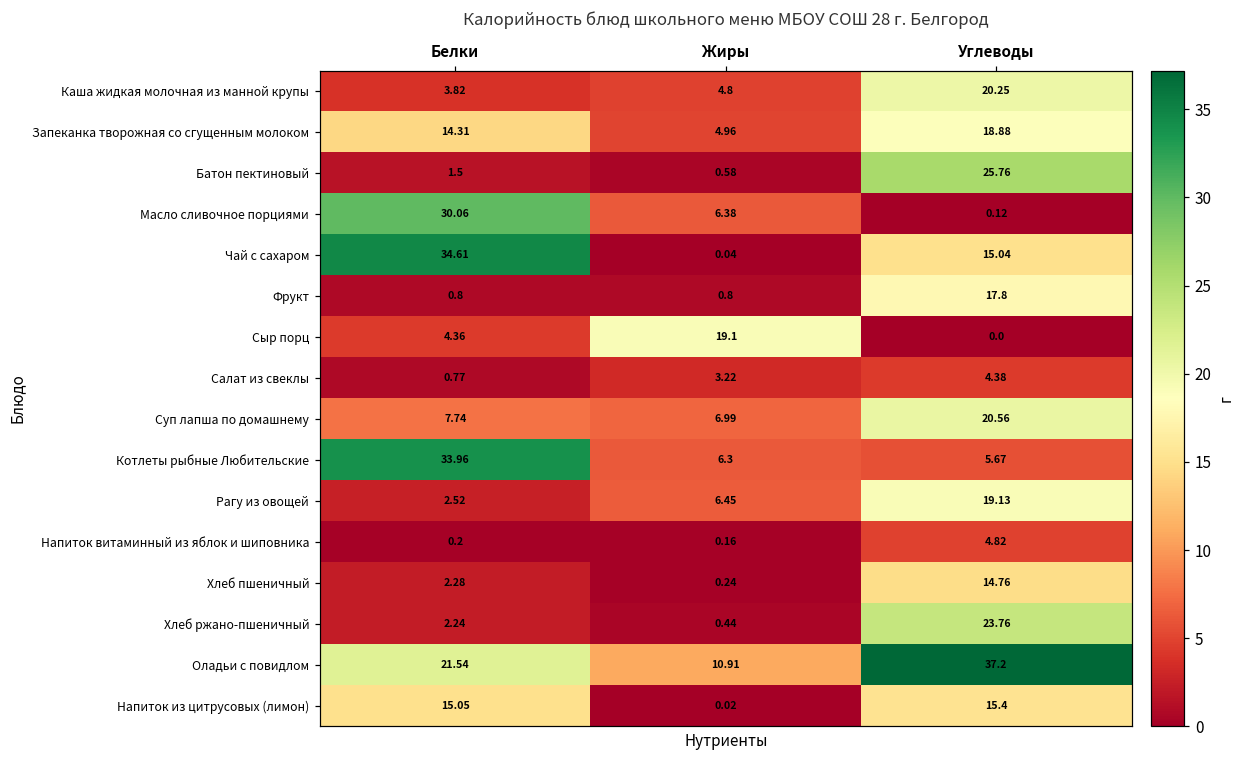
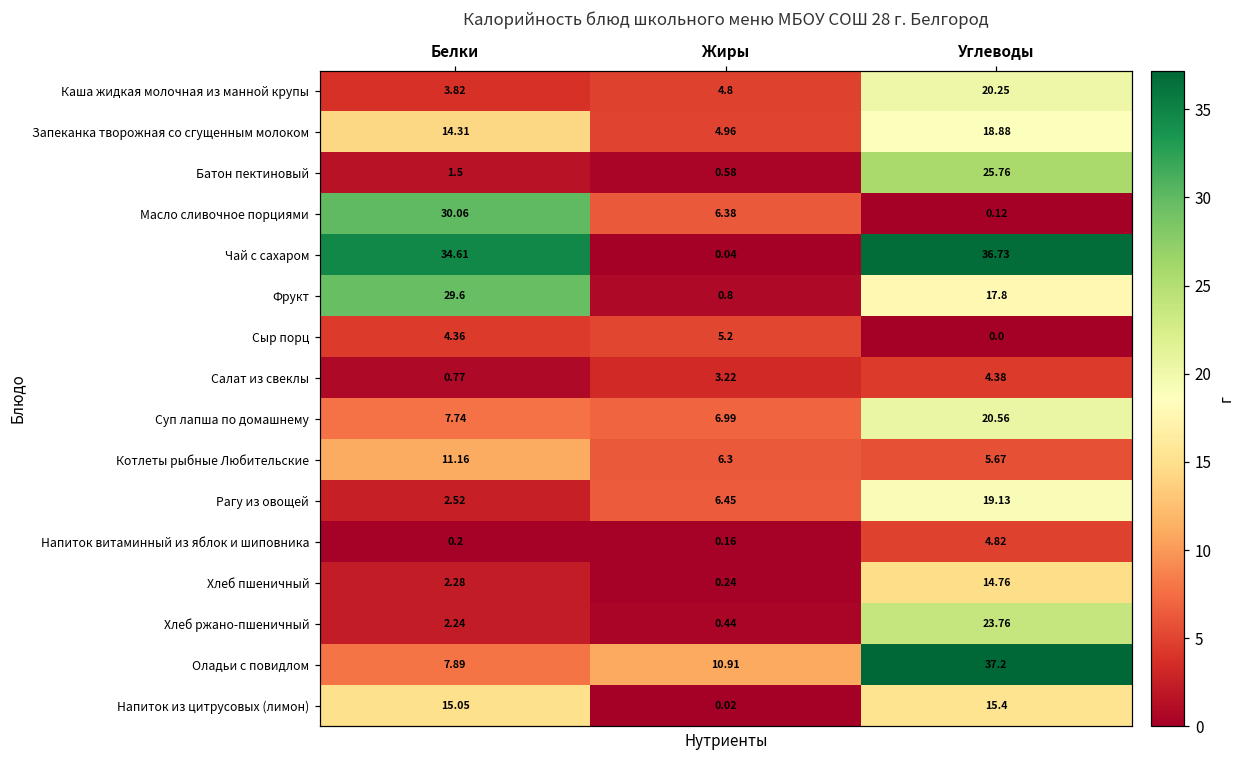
  {
    "Каша жидкая молочная из манной крупы": {
      "Белки": 3.82,
      "Жиры": 4.8,
      "Углеводы": 20.25
    },
    "Запеканка творожная со сгущенным молоком": {
      "Белки": 14.31,
      "Жиры": 4.96,
      "Углеводы": 18.88
    },
    "Батон пектиновый": {
      "Белки": 1.5,
      "Жиры": 0.58,
      "Углеводы": 25.76
    },
    "Масло сливочное порциями": {
      "Белки": 30.06,
      "Жиры": 6.38,
      "Углеводы": 0.12
    },
    "Чай с сахаром": {
      "Белки": 34.61,
      "Жиры": 0.04,
-     "Углеводы": 15.04
+     "Углеводы": 36.73
    },
    "Фрукт": {
-     "Белки": 0.8,
+     "Белки": 29.6,
      "Жиры": 0.8,
      "Углеводы": 17.8
    },
    "Сыр порц": {
      "Белки": 4.36,
-     "Жиры": 19.1,
+     "Жиры": 5.2,
      "Углеводы": 0.0
    },
    "Салат из свеклы": {
      "Белки": 0.77,
      "Жиры": 3.22,
      "Углеводы": 4.38
    },
    "Суп лапша по домашнему": {
      "Белки": 7.74,
      "Жиры": 6.99,
      "Углеводы": 20.56
    },
    "Котлеты рыбные Любительские": {
-     "Белки": 33.96,
+     "Белки": 11.16,
      "Жиры": 6.3,
      "Углеводы": 5.67
    },
    "Рагу из овощей": {
      "Белки": 2.52,
      "Жиры": 6.45,
      "Углеводы": 19.13
    },
    "Напиток витаминный из яблок и шиповника": {
      "Белки": 0.2,
      "Жиры": 0.16,
      "Углеводы": 4.82
    },
    "Хлеб пшеничный": {
      "Белки": 2.28,
      "Жиры": 0.24,
      "Углеводы": 14.76
    },
    "Хлеб ржано-пшеничный": {
      "Белки": 2.24,
      "Жиры": 0.44,
      "Углеводы": 23.76
    },
    "Оладьи с повидлом": {
-     "Белки": 21.54,
+     "Белки": 7.89,
      "Жиры": 10.91,
      "Углеводы": 37.2
    },
    "Напиток из цитрусовых (лимон)": {
      "Белки": 15.05,
      "Жиры": 0.02,
      "Углеводы": 15.4
    }
  }
